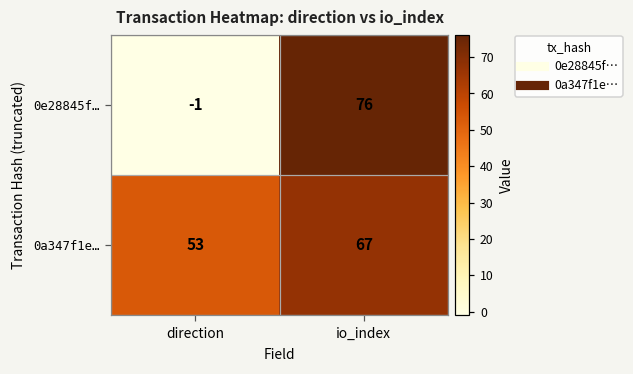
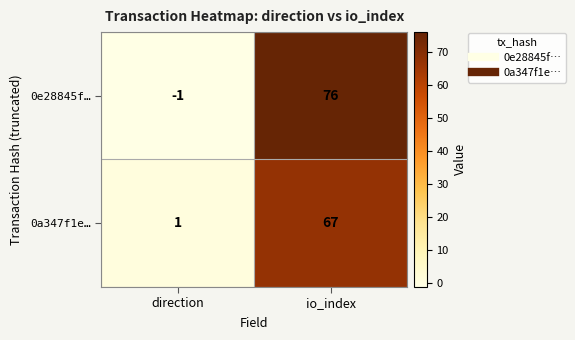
  {
    "0e28845f…": {
      "direction": -1,
      "io_index": 76
    },
    "0a347f1e…": {
-     "direction": 53,
+     "direction": 1,
      "io_index": 67
    }
  }
